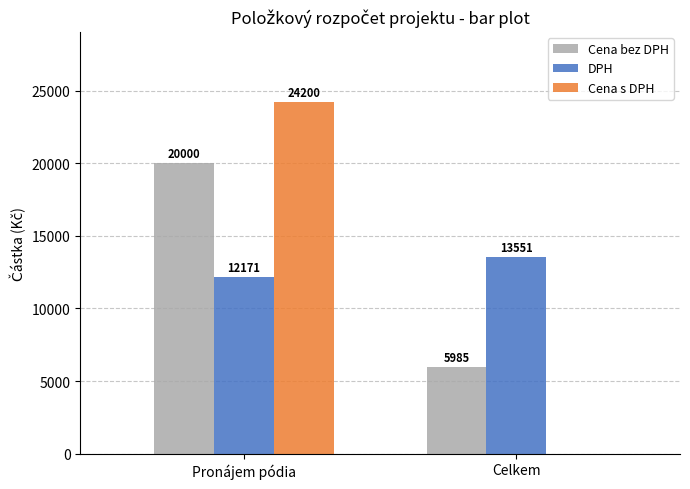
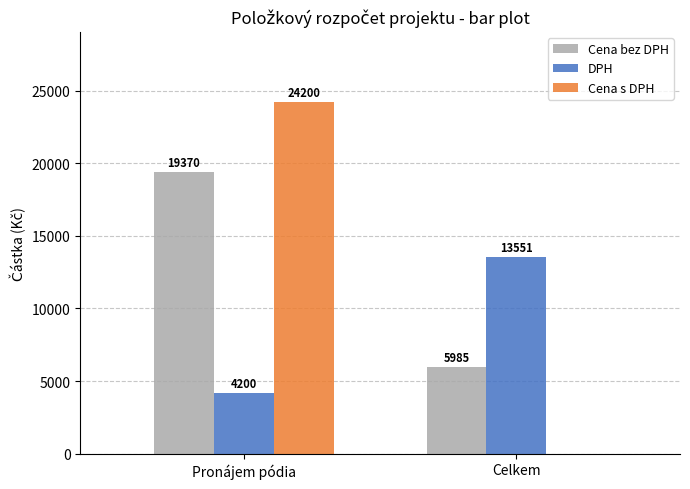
  {
    "Cena bez DPH": {
-     "Pronájem pódia": 20000,
+     "Pronájem pódia": 19370,
      "Celkem": 5985
    },
    "DPH": {
-     "Pronájem pódia": 12171,
+     "Pronájem pódia": 4200,
      "Celkem": 13551
    },
    "Cena s DPH": {
      "Pronájem pódia": 24200
    }
  }
